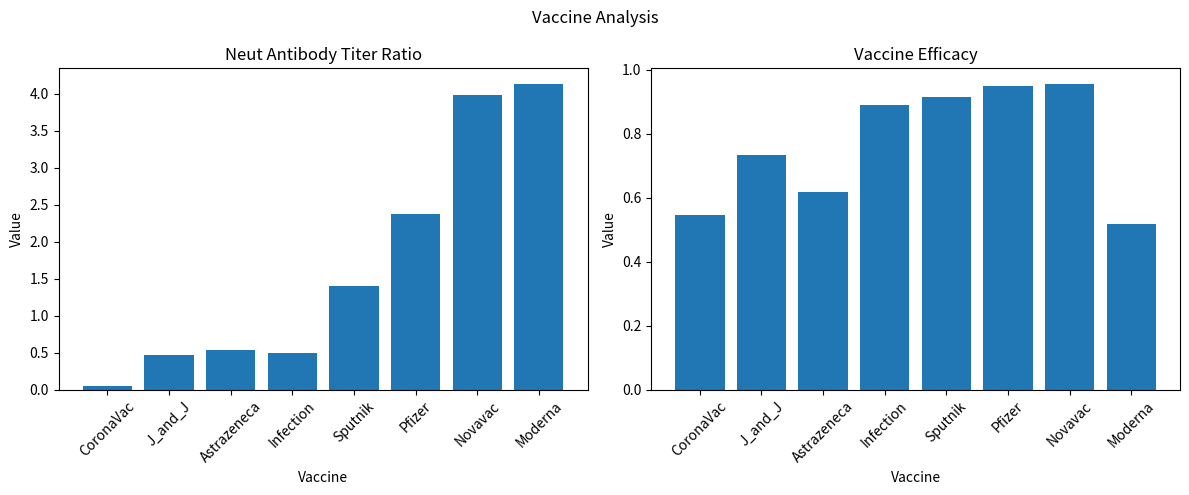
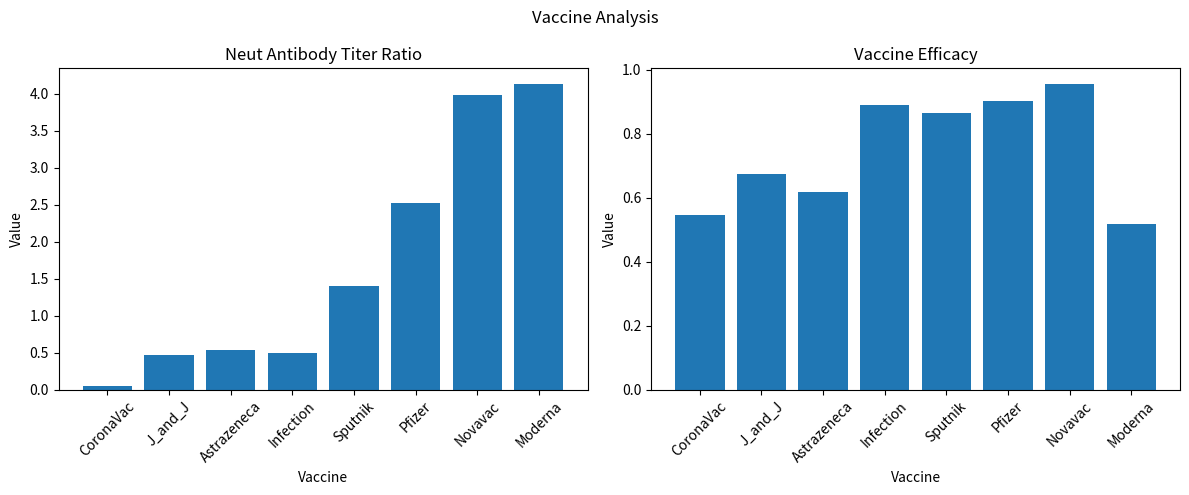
  {
    "Neut Antibody Titer Ratio": {
      "CoronaVac": 0.1,
      "J_and_J": 0.5,
      "Astrazeneca": 0.5,
      "Infection": 0.5,
      "Sputnik": 1.4,
-     "Pfizer": 2.4,
+     "Pfizer": 2.5,
      "Novavac": 4.0,
      "Moderna": 4.1
    },
    "Vaccine Efficacy": {
      "CoronaVac": 0.55,
-     "J_and_J": 0.73,
+     "J_and_J": 0.67,
      "Astrazeneca": 0.62,
      "Infection": 0.89,
-     "Sputnik": 0.92,
-     "Pfizer": 0.95,
+     "Sputnik": 0.86,
+     "Pfizer": 0.90,
      "Novavac": 0.96,
      "Moderna": 0.52
    }
  }
